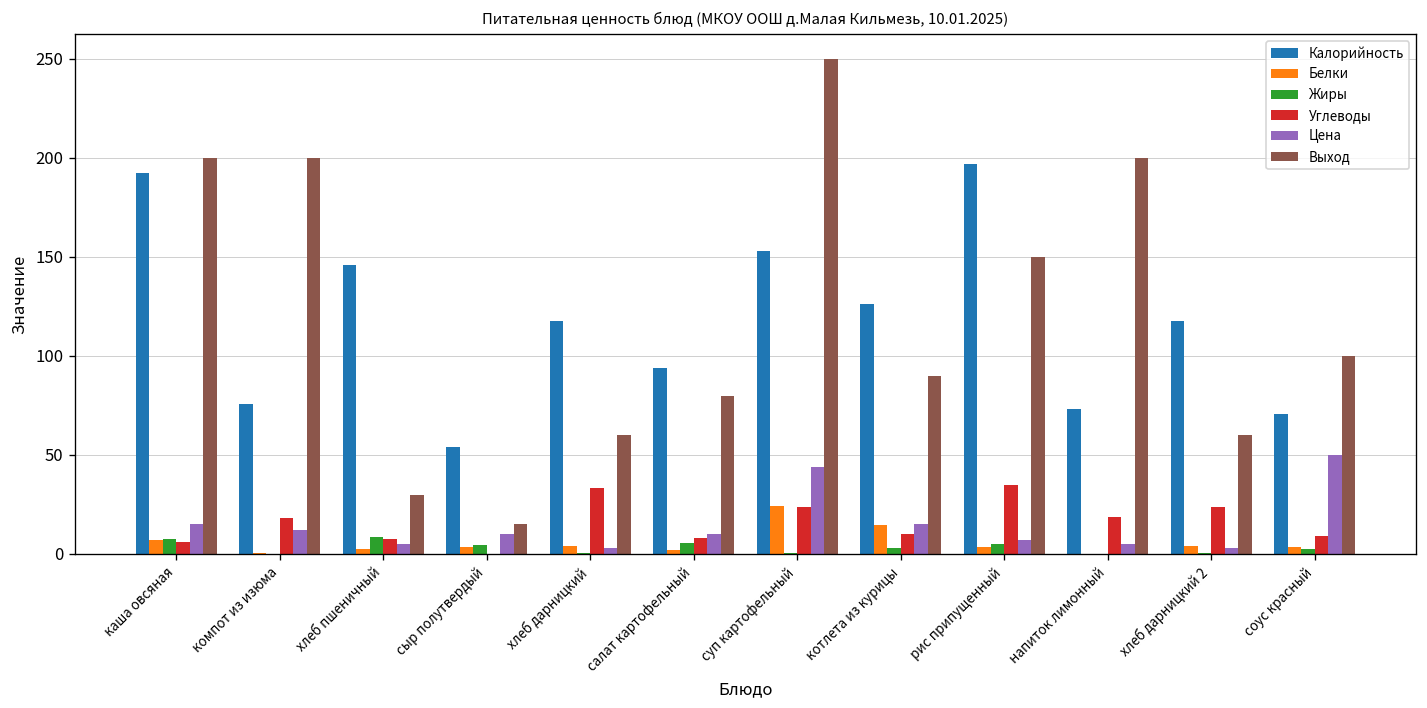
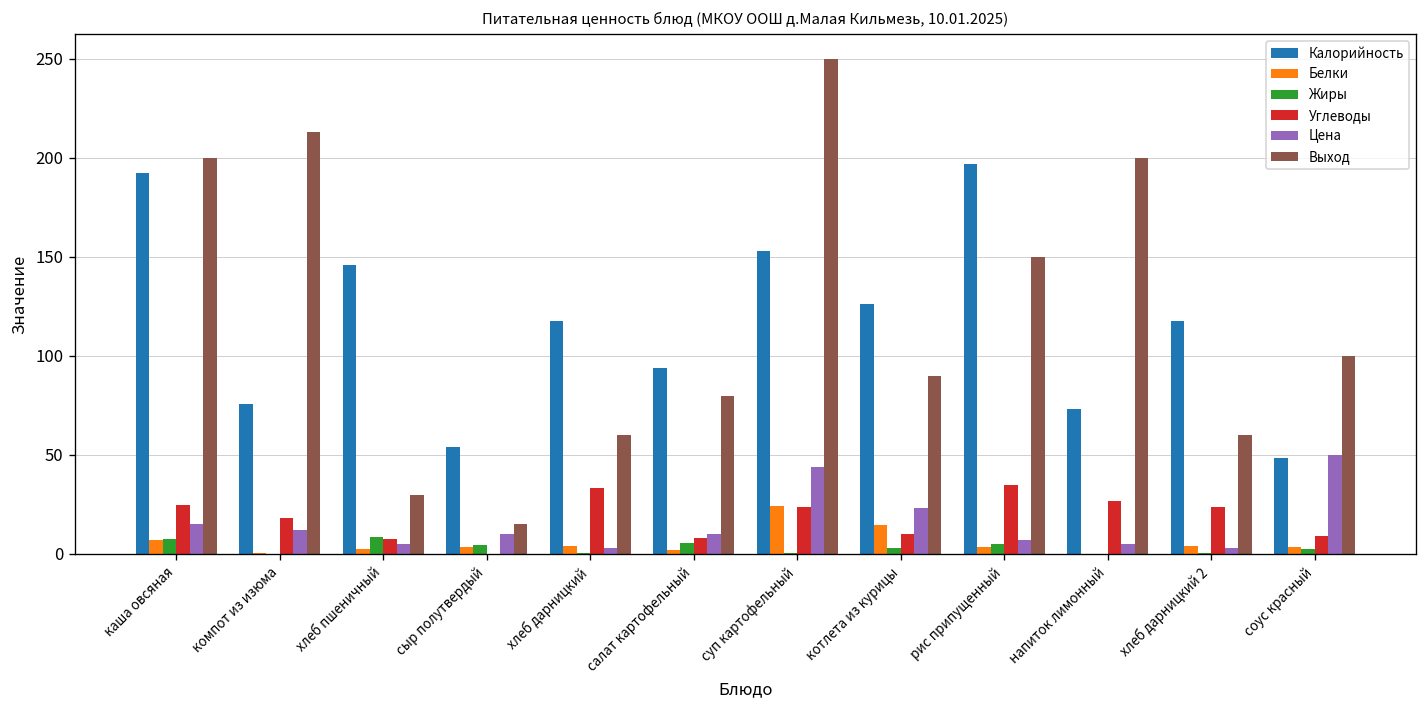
  {
    "Калорийность": {
      "каша овсяная": 193,
      "компот из изюма": 76,
      "хлеб пшеничный": 146,
      "сыр полутвердый": 54,
      "хлеб дарницкий": 117,
      "салат картофельный": 94,
      "суп картофельный": 153,
      "котлета из курицы": 126,
      "рис припущенный": 197,
      "напиток лимонный": 73,
      "хлеб дарницкий 2": 117,
-     "соус красный": 71
+     "соус красный": 49
    },
    "Белки": {
      "каша овсяная": 7,
      "хлеб пшеничный": 2,
      "сыр полутвердый": 4,
      "хлеб дарницкий": 4,
      "салат картофельный": 2,
      "суп картофельный": 24,
      "котлета из курицы": 14,
      "рис припущенный": 4,
      "хлеб дарницкий 2": 4,
      "соус красный": 3
    },
    "Жиры": {
      "каша овсяная": 8,
      "хлеб пшеничный": 9,
      "сыр полутвердый": 4,
      "салат картофельный": 6,
      "котлета из курицы": 3,
      "рис припущенный": 5,
      "соус красный": 2
    },
    "Углеводы": {
-     "каша овсяная": 6,
+     "каша овсяная": 25,
      "компот из изюма": 18,
      "хлеб пшеничный": 8,
      "сыр полутвердый": 0,
      "хлеб дарницкий": 33,
      "салат картофельный": 8,
      "суп картофельный": 24,
      "котлета из курицы": 10,
      "рис припущенный": 35,
-     "напиток лимонный": 19,
+     "напиток лимонный": 27,
      "хлеб дарницкий 2": 24,
      "соус красный": 9
    },
    "Цена": {
      "каша овсяная": 15,
      "компот из изюма": 12,
      "хлеб пшеничный": 5,
      "сыр полутвердый": 10,
      "хлеб дарницкий": 3,
      "салат картофельный": 10,
      "суп картофельный": 44,
-     "котлета из курицы": 15,
+     "котлета из курицы": 23,
      "рис припущенный": 7,
      "напиток лимонный": 5,
      "хлеб дарницкий 2": 3,
      "соус красный": 50
    },
    "Выход": {
      "каша овсяная": 200,
-     "компот из изюма": 200,
+     "компот из изюма": 213,
      "хлеб пшеничный": 30,
      "сыр полутвердый": 15,
      "хлеб дарницкий": 60,
      "салат картофельный": 80,
      "суп картофельный": 250,
      "котлета из курицы": 90,
      "рис припущенный": 150,
      "напиток лимонный": 200,
      "хлеб дарницкий 2": 60,
      "соус красный": 100
    }
  }
